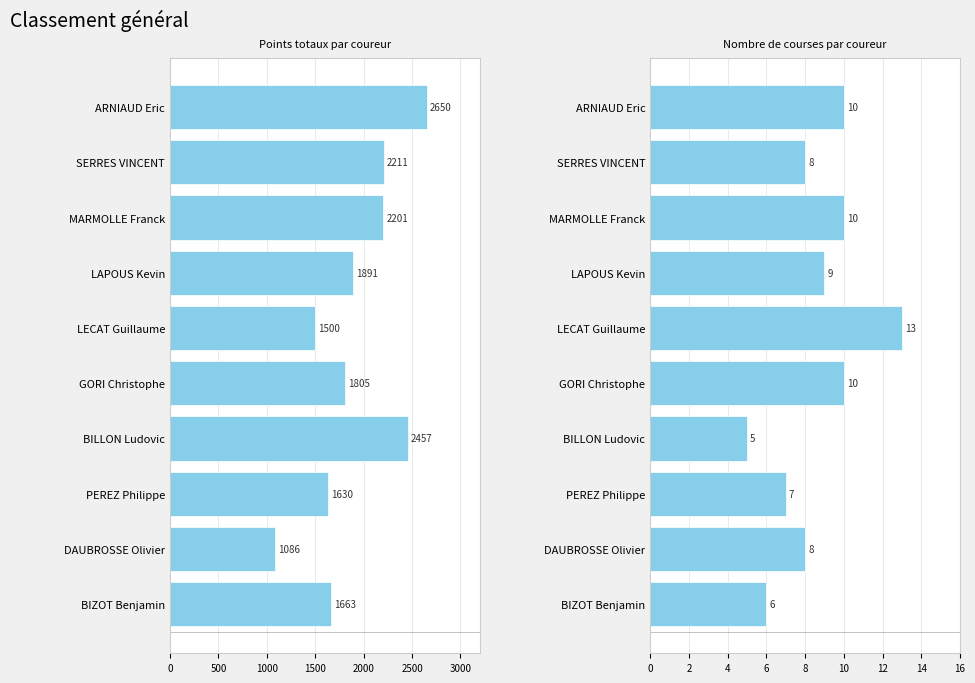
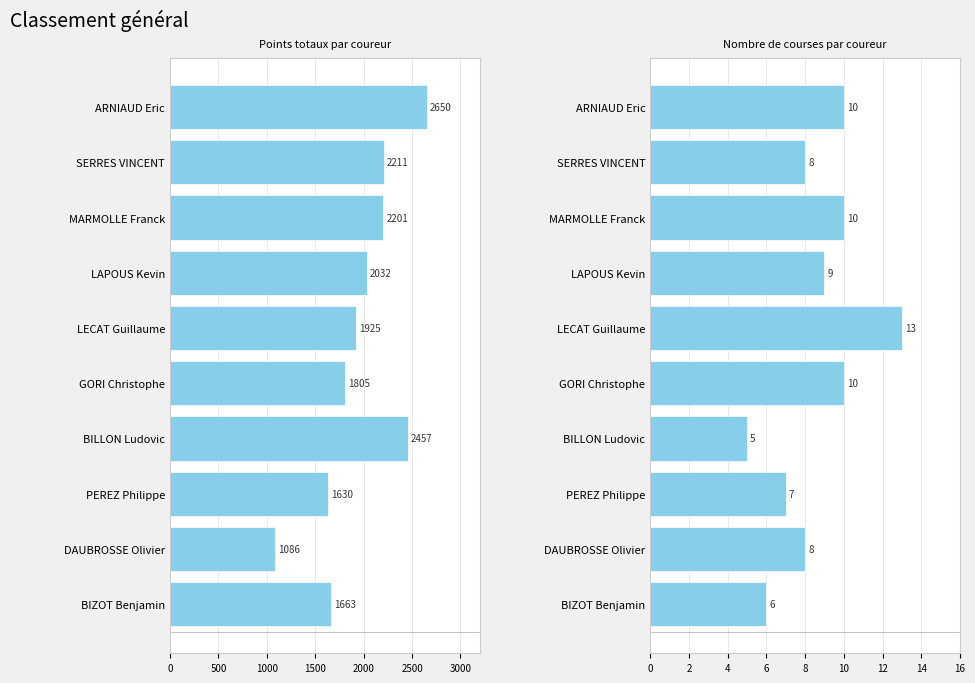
  {
    "Points totaux par coureur": {
      "ARNIAUD Eric": 2650,
      "SERRES VINCENT": 2211,
      "MARMOLLE Franck": 2201,
-     "LAPOUS Kevin": 1891,
-     "LECAT Guillaume": 1500,
+     "LAPOUS Kevin": 2032,
+     "LECAT Guillaume": 1925,
      "GORI Christophe": 1805,
      "BILLON Ludovic": 2457,
      "PEREZ Philippe": 1630,
      "DAUBROSSE Olivier": 1086,
      "BIZOT Benjamin": 1663
    },
    "Nombre de courses par coureur": {
      "ARNIAUD Eric": 10,
      "SERRES VINCENT": 8,
      "MARMOLLE Franck": 10,
      "LAPOUS Kevin": 9,
      "LECAT Guillaume": 13,
      "GORI Christophe": 10,
      "BILLON Ludovic": 5,
      "PEREZ Philippe": 7,
      "DAUBROSSE Olivier": 8,
      "BIZOT Benjamin": 6
    }
  }
